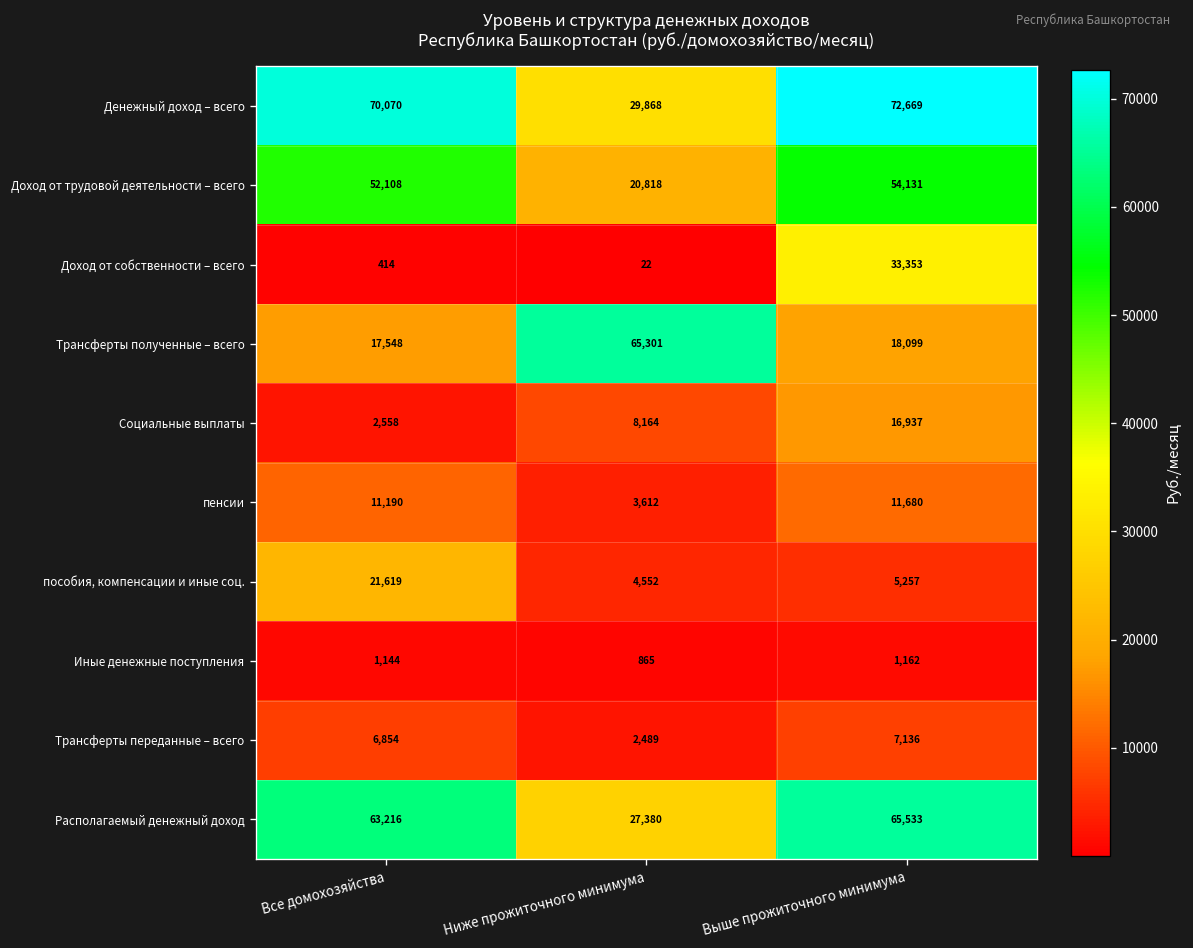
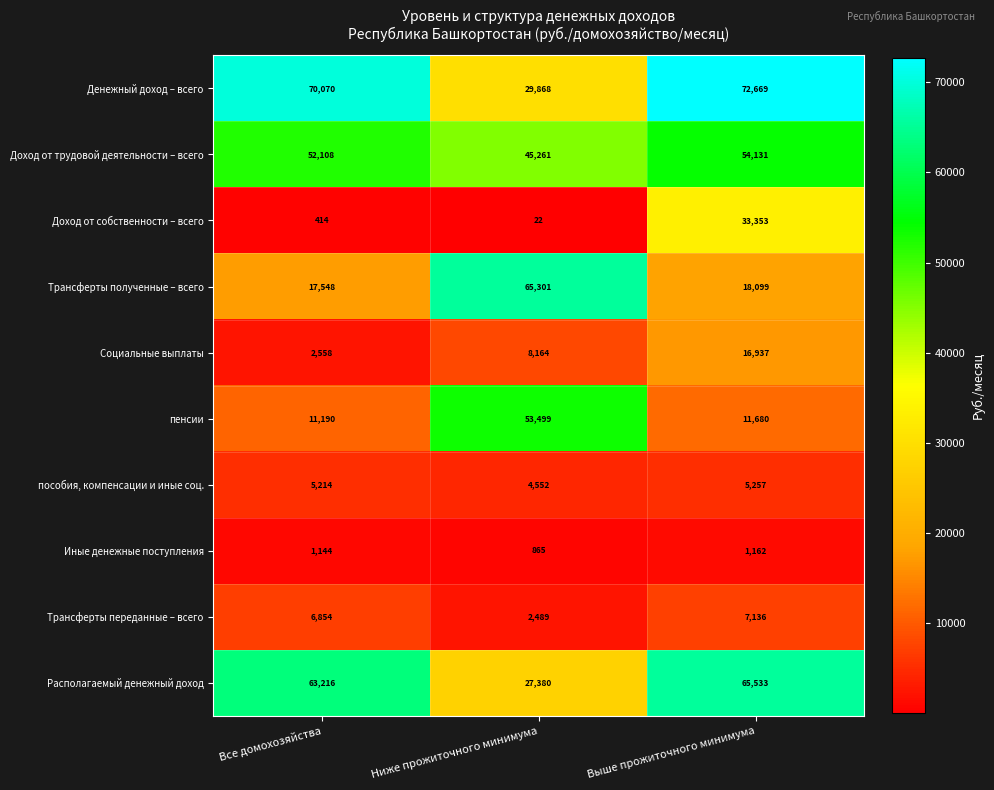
  {
    "Денежный доход – всего": {
      "Все домохозяйства": "70,070",
      "Ниже прожиточного минимума": "29,868",
      "Выше прожиточного минимума": "72,669"
    },
    "Доход от трудовой деятельности – всего": {
      "Все домохозяйства": "52,108",
-     "Ниже прожиточного минимума": "20,818",
+     "Ниже прожиточного минимума": "45,261",
      "Выше прожиточного минимума": "54,131"
    },
    "Доход от собственности – всего": {
      "Все домохозяйства": "414",
      "Ниже прожиточного минимума": "22",
      "Выше прожиточного минимума": "33,353"
    },
    "Трансферты полученные – всего": {
      "Все домохозяйства": "17,548",
      "Ниже прожиточного минимума": "65,301",
      "Выше прожиточного минимума": "18,099"
    },
    "Социальные выплаты": {
      "Все домохозяйства": "2,558",
      "Ниже прожиточного минимума": "8,164",
      "Выше прожиточного минимума": "16,937"
    },
    "пенсии": {
      "Все домохозяйства": "11,190",
-     "Ниже прожиточного минимума": "3,612",
+     "Ниже прожиточного минимума": "53,499",
      "Выше прожиточного минимума": "11,680"
    },
    "пособия, компенсации и иные соц.": {
-     "Все домохозяйства": "21,619",
+     "Все домохозяйства": "5,214",
      "Ниже прожиточного минимума": "4,552",
      "Выше прожиточного минимума": "5,257"
    },
    "Иные денежные поступления": {
      "Все домохозяйства": "1,144",
      "Ниже прожиточного минимума": "865",
      "Выше прожиточного минимума": "1,162"
    },
    "Трансферты переданные – всего": {
      "Все домохозяйства": "6,854",
      "Ниже прожиточного минимума": "2,489",
      "Выше прожиточного минимума": "7,136"
    },
    "Располагаемый денежный доход": {
      "Все домохозяйства": "63,216",
      "Ниже прожиточного минимума": "27,380",
      "Выше прожиточного минимума": "65,533"
    }
  }
